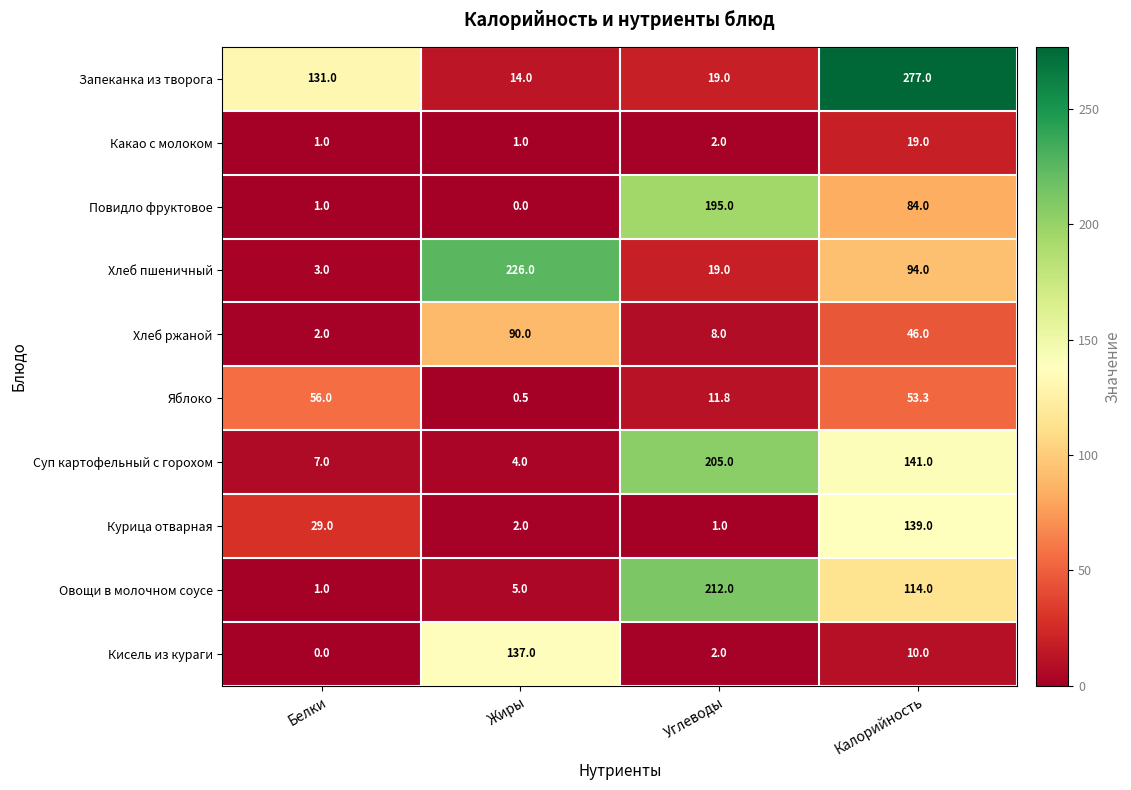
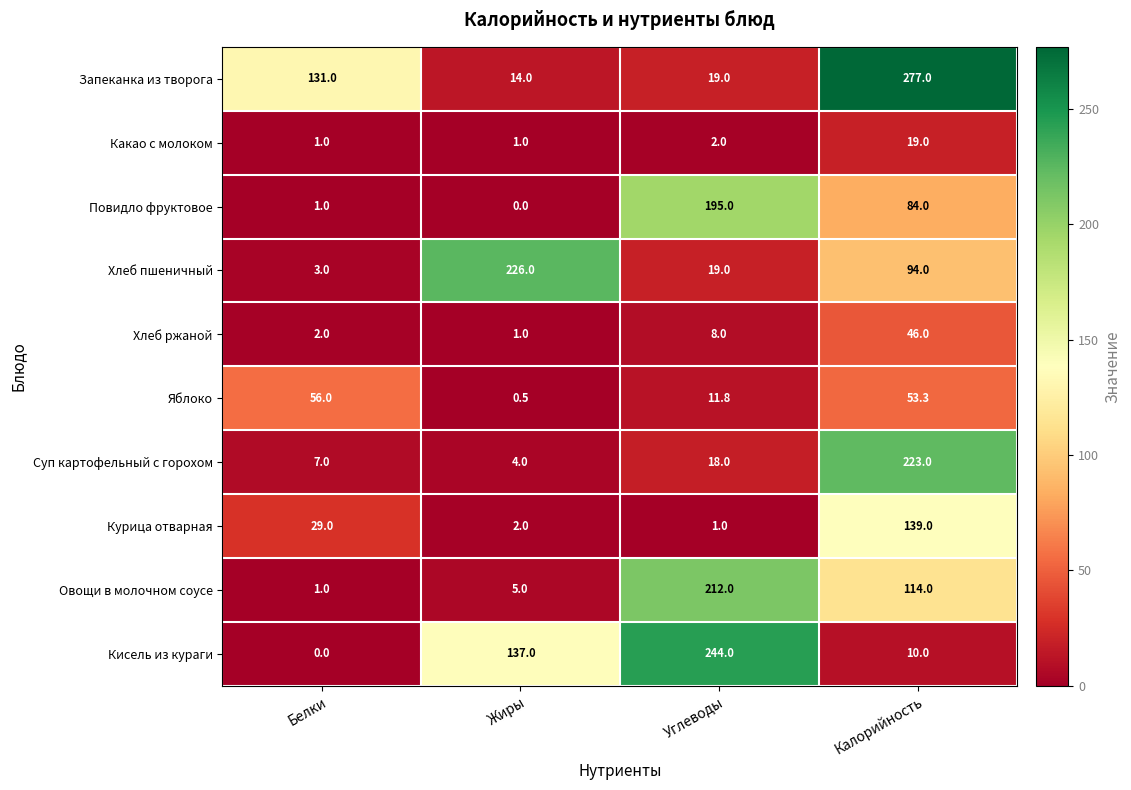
  {
    "Запеканка из творога": {
      "Белки": 131.0,
      "Жиры": 14.0,
      "Углеводы": 19.0,
      "Калорийность": 277.0
    },
    "Какао с молоком": {
      "Белки": 1.0,
      "Жиры": 1.0,
      "Углеводы": 2.0,
      "Калорийность": 19.0
    },
    "Повидло фруктовое": {
      "Белки": 1.0,
      "Жиры": 0.0,
      "Углеводы": 195.0,
      "Калорийность": 84.0
    },
    "Хлеб пшеничный": {
      "Белки": 3.0,
      "Жиры": 226.0,
      "Углеводы": 19.0,
      "Калорийность": 94.0
    },
    "Хлеб ржаной": {
      "Белки": 2.0,
-     "Жиры": 90.0,
+     "Жиры": 1.0,
      "Углеводы": 8.0,
      "Калорийность": 46.0
    },
    "Яблоко": {
      "Белки": 56.0,
      "Жиры": 0.5,
      "Углеводы": 11.8,
      "Калорийность": 53.3
    },
    "Суп картофельный с горохом": {
      "Белки": 7.0,
      "Жиры": 4.0,
-     "Углеводы": 205.0,
-     "Калорийность": 141.0
+     "Углеводы": 18.0,
+     "Калорийность": 223.0
    },
    "Курица отварная": {
      "Белки": 29.0,
      "Жиры": 2.0,
      "Углеводы": 1.0,
      "Калорийность": 139.0
    },
    "Овощи в молочном соусе": {
      "Белки": 1.0,
      "Жиры": 5.0,
      "Углеводы": 212.0,
      "Калорийность": 114.0
    },
    "Кисель из кураги": {
      "Белки": 0.0,
      "Жиры": 137.0,
-     "Углеводы": 2.0,
+     "Углеводы": 244.0,
      "Калорийность": 10.0
    }
  }
